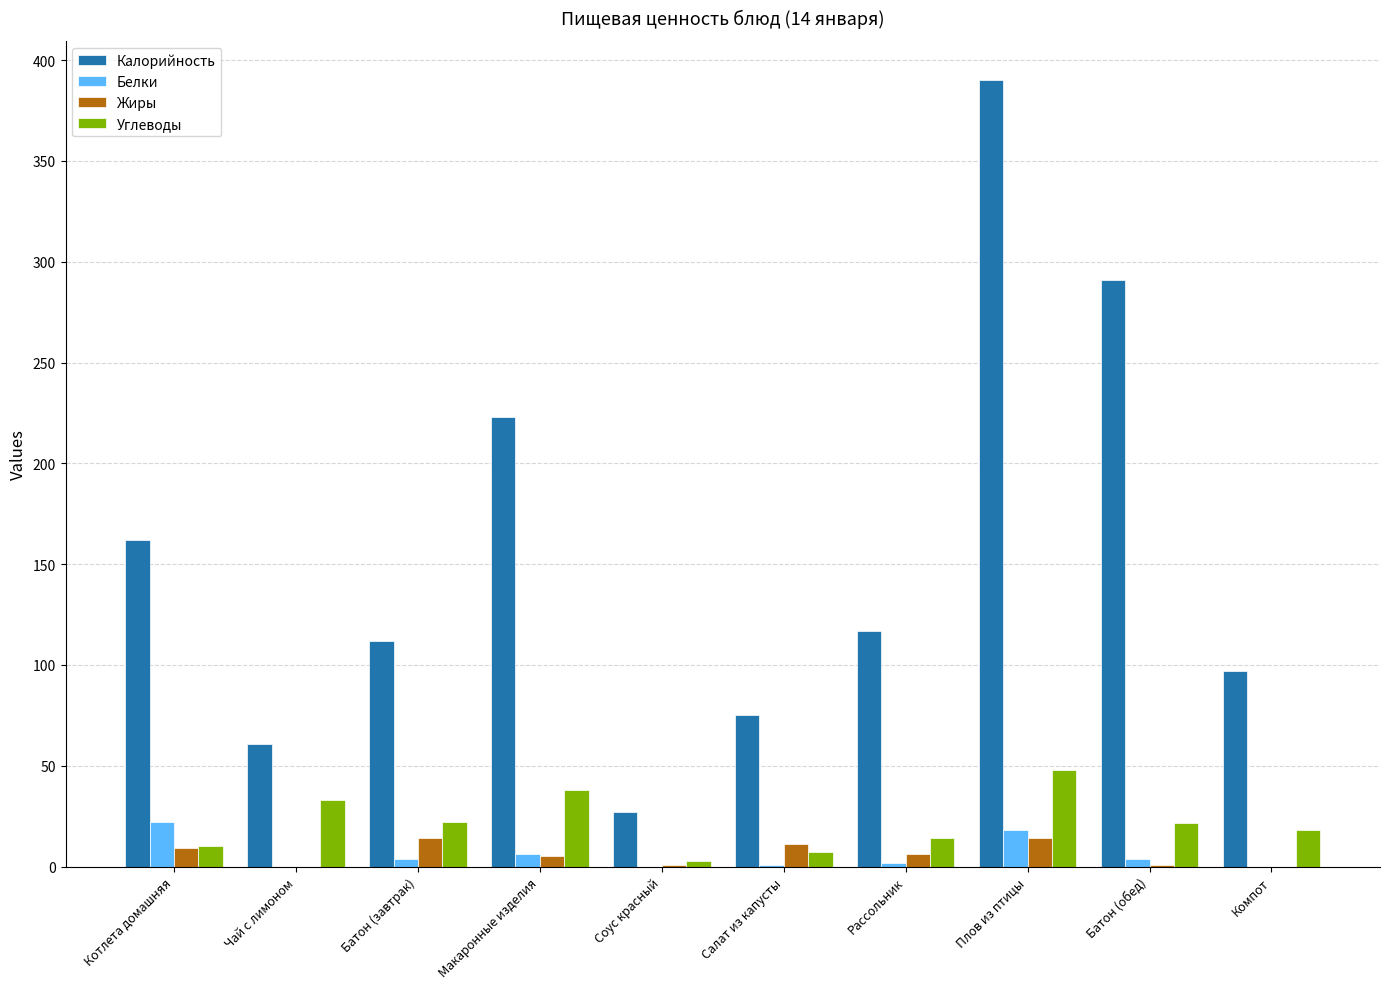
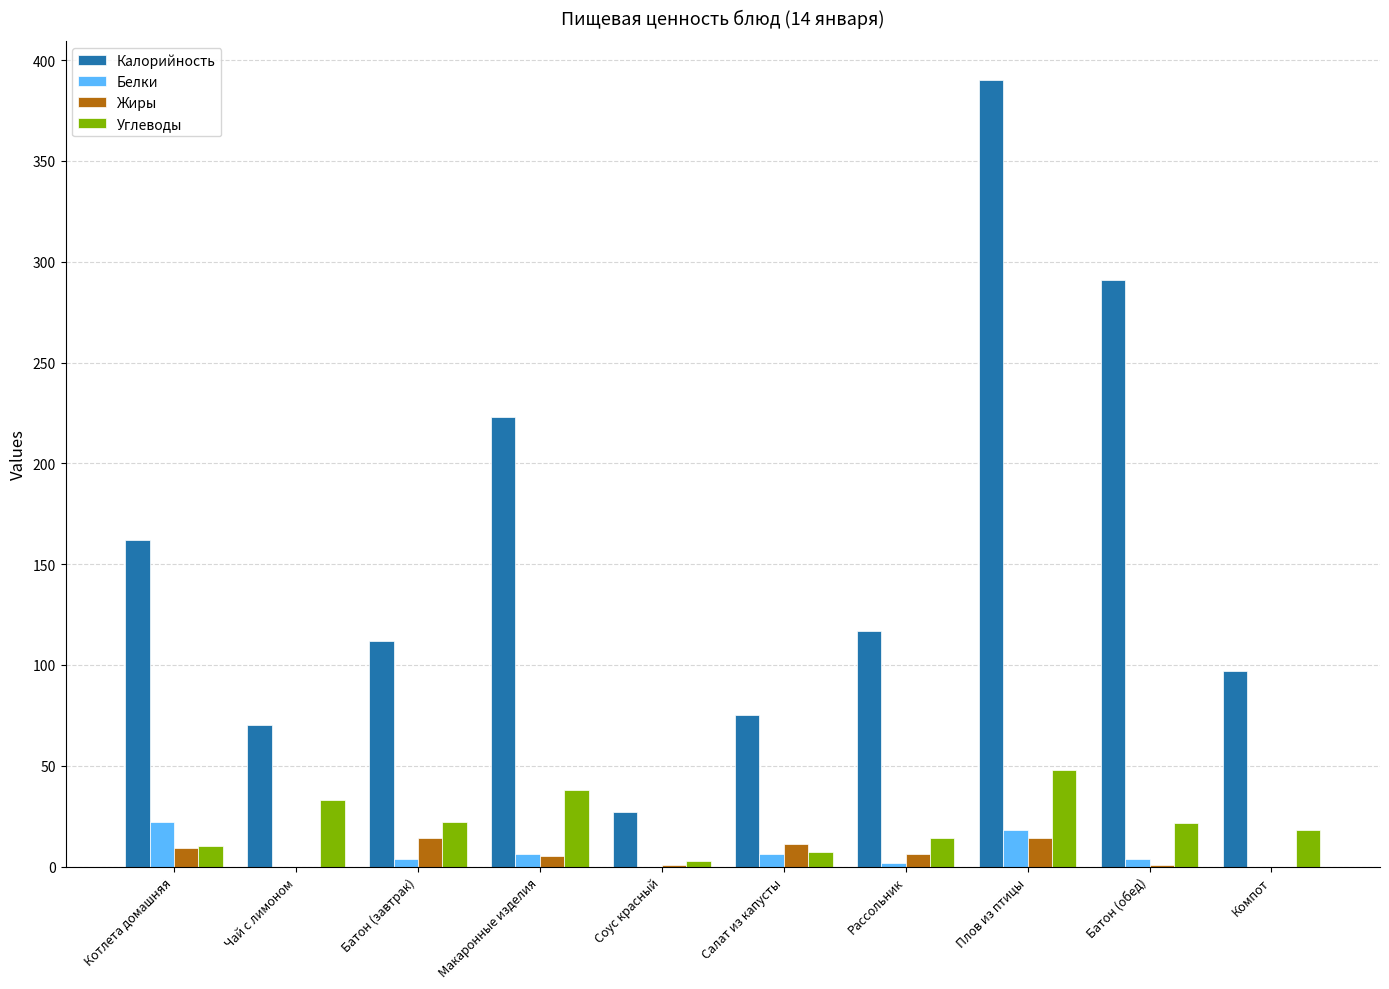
  {
    "Калорийность": {
      "Котлета домашняя": 162,
-     "Чай с лимоном": 61,
+     "Чай с лимоном": 70,
      "Батон (завтрак)": 112,
      "Макаронные изделия": 223,
      "Соус красный": 27,
      "Салат из капусты": 75,
      "Рассольник": 117,
      "Плов из птицы": 390,
      "Батон (обед)": 291,
      "Компот": 97
    },
    "Белки": {
      "Котлета домашняя": 22,
      "Чай с лимоном": 0,
      "Батон (завтрак)": 4,
      "Макаронные изделия": 6,
      "Соус красный": 0,
-     "Салат из капусты": 1,
+     "Салат из капусты": 6,
      "Рассольник": 2,
      "Плов из птицы": 18,
      "Батон (обед)": 4,
      "Компот": 0
    },
    "Жиры": {
      "Котлета домашняя": 9,
      "Чай с лимоном": 0,
      "Батон (завтрак)": 14,
      "Макаронные изделия": 5,
      "Салат из капусты": 11,
      "Рассольник": 6,
      "Плов из птицы": 14,
      "Компот": 0
    },
    "Углеводы": {
      "Котлета домашняя": 10,
      "Чай с лимоном": 33,
      "Батон (завтрак)": 22,
      "Макаронные изделия": 38,
      "Соус красный": 3,
      "Салат из капусты": 7,
      "Рассольник": 14,
      "Плов из птицы": 48,
      "Батон (обед)": 21,
      "Компот": 18
    }
  }
